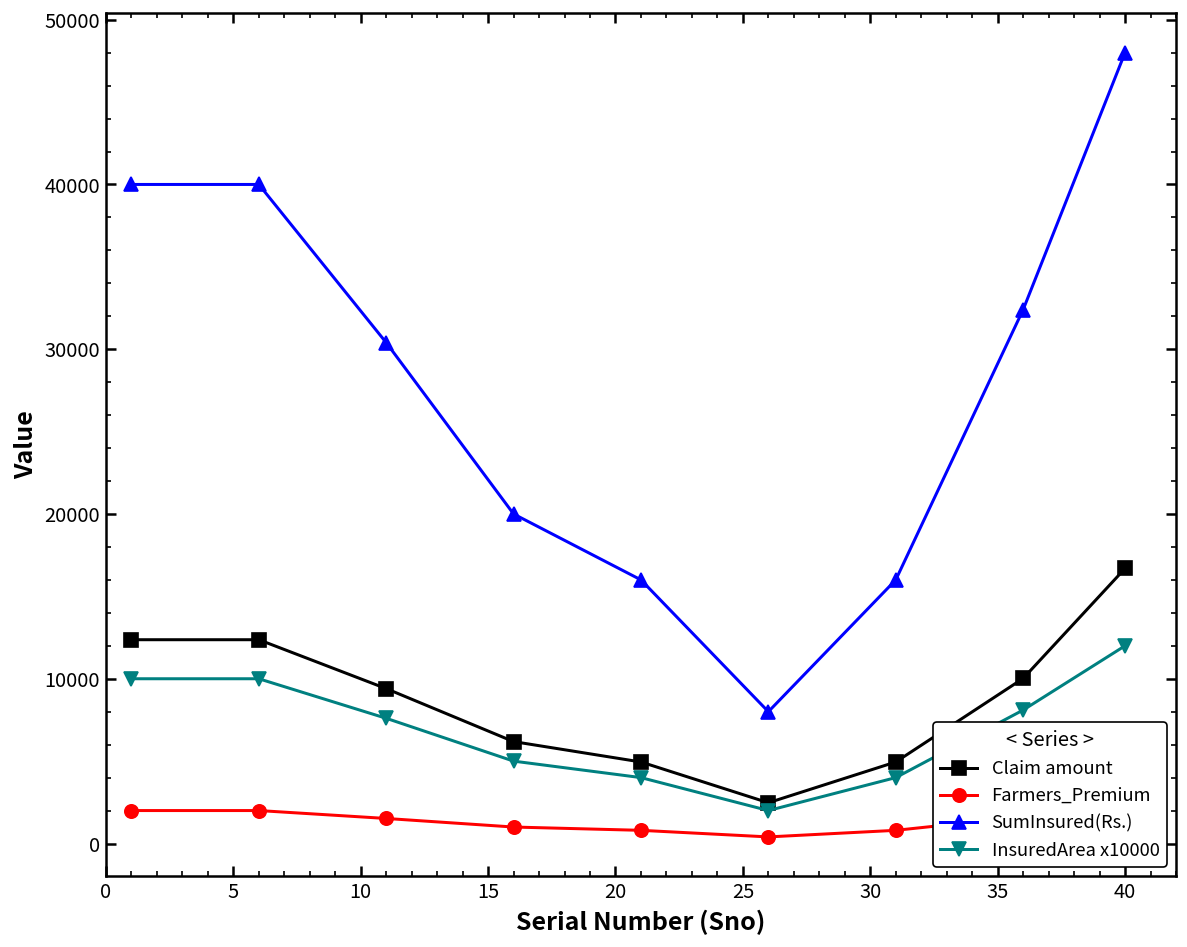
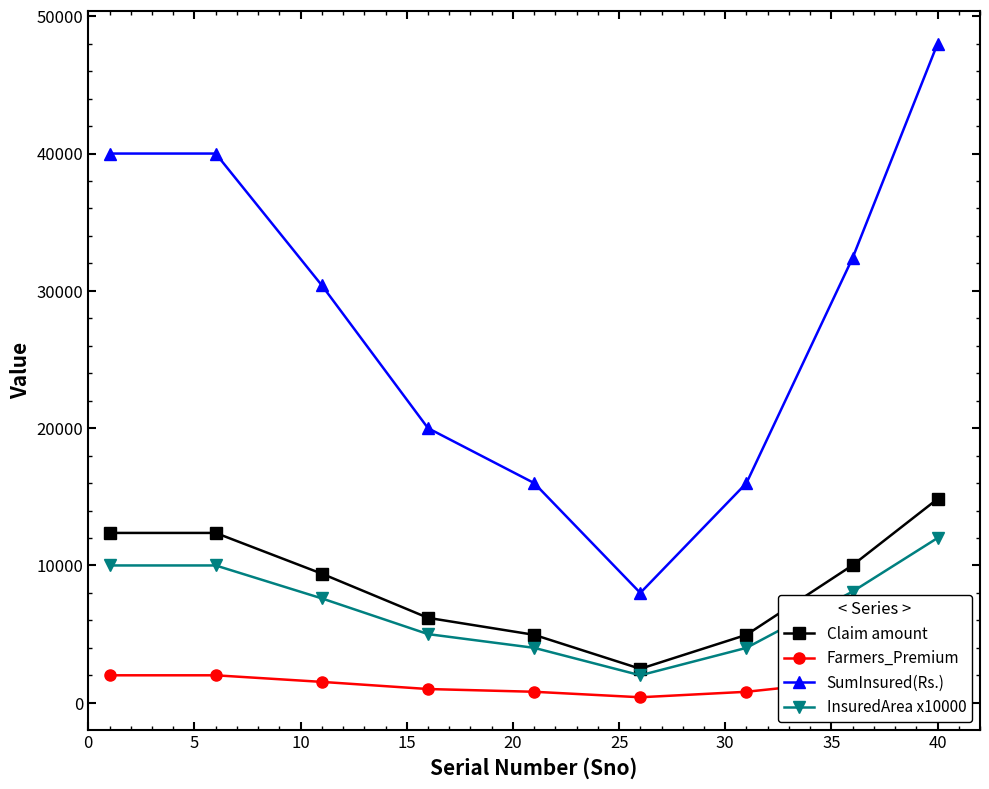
  {
    "Claim amount": {
-     "40": 16700
+     "40": 14800
    },
    "SumInsured(Rs.)": {
      "40": 48000
    },
    "InsuredArea x10000": {
      "40": 12000
    }
  }
